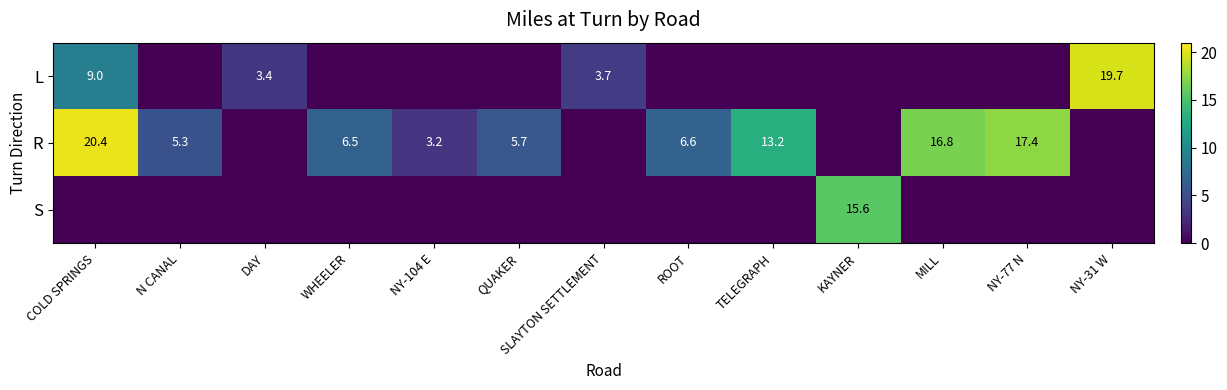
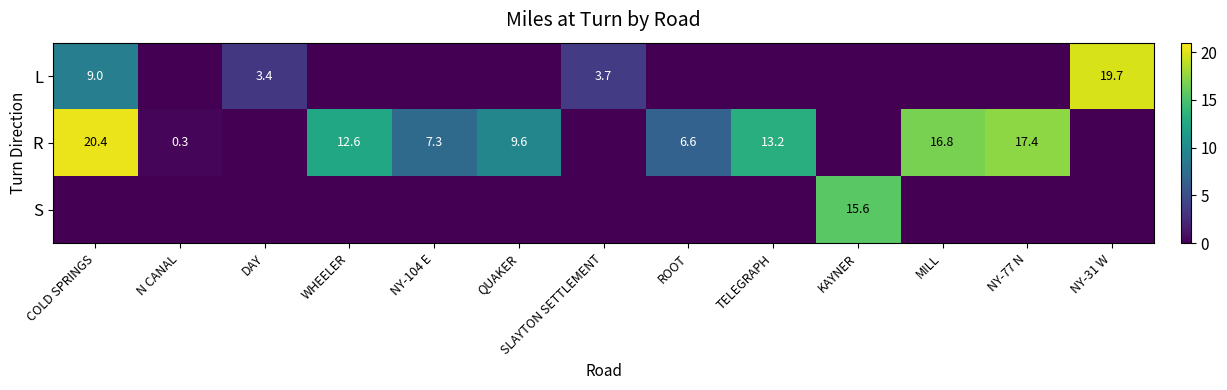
  {
    "L": {
      "COLD SPRINGS": 9.0,
      "DAY": 3.4,
      "SLAYTON SETTLEMENT": 3.7,
      "NY-31 W": 19.7
    },
    "R": {
      "COLD SPRINGS": 20.4,
-     "N CANAL": 5.3,
-     "WHEELER": 6.5,
-     "NY-104 E": 3.2,
-     "QUAKER": 5.7,
+     "N CANAL": 0.3,
+     "WHEELER": 12.6,
+     "NY-104 E": 7.3,
+     "QUAKER": 9.6,
      "ROOT": 6.6,
      "TELEGRAPH": 13.2,
      "MILL": 16.8,
      "NY-77 N": 17.4
    },
    "S": {
      "KAYNER": 15.6
    }
  }
